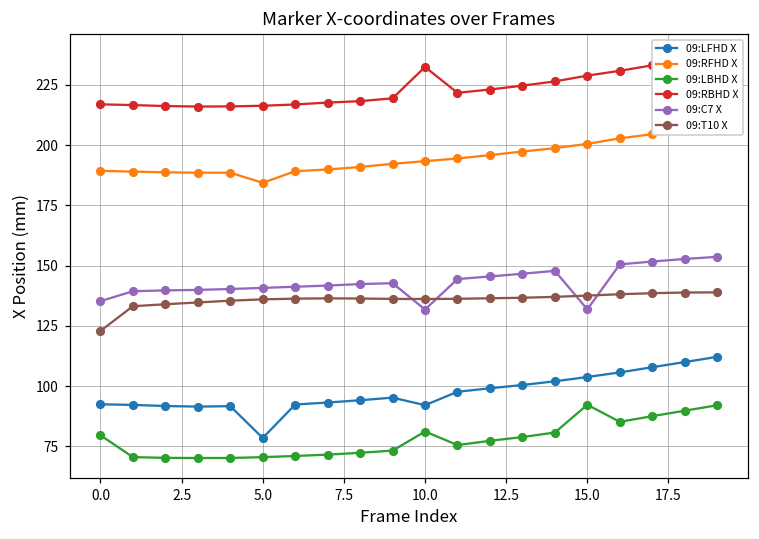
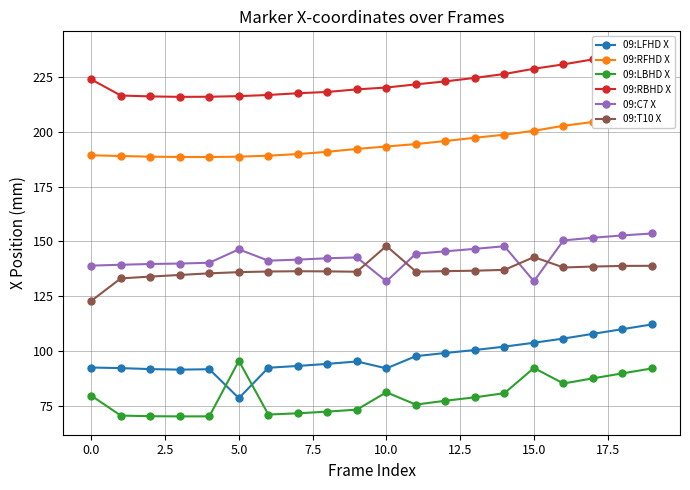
  {
    "09:LFHD X": {
      "0.0": 92,
      "5.0": 78,
      "10.0": 92,
      "15.0": 104
    },
    "09:RFHD X": {
      "0.0": 189,
-     "5.0": 184,
+     "5.0": 189,
      "10.0": 193,
      "15.0": 200
    },
    "09:LBHD X": {
      "0.0": 80,
-     "5.0": 71,
+     "5.0": 95,
      "10.0": 81,
      "15.0": 92
    },
    "09:RBHD X": {
-     "0.0": 217,
+     "0.0": 224,
      "5.0": 216,
-     "10.0": 232,
+     "10.0": 220,
      "15.0": 229
    },
    "09:C7 X": {
-     "0.0": 135,
-     "5.0": 141,
+     "0.0": 139,
+     "5.0": 146,
      "10.0": 132,
      "15.0": 132
    },
    "09:T10 X": {
      "0.0": 123,
      "5.0": 136,
-     "10.0": 136,
-     "15.0": 138
+     "10.0": 148,
+     "15.0": 143
    }
  }
